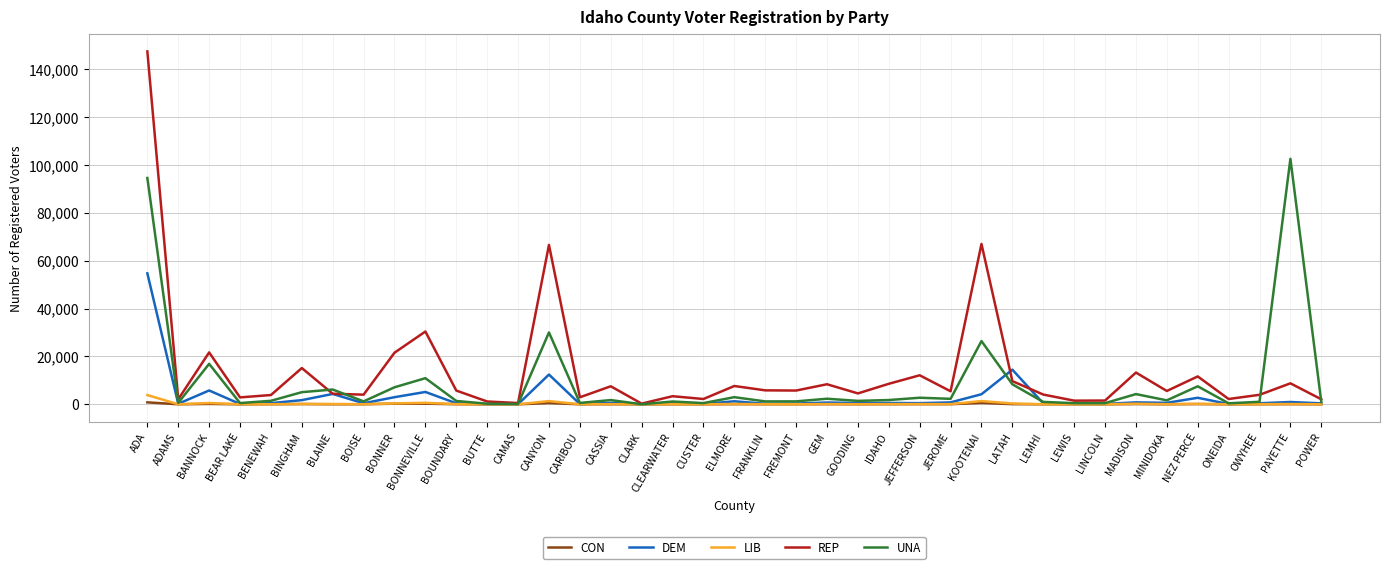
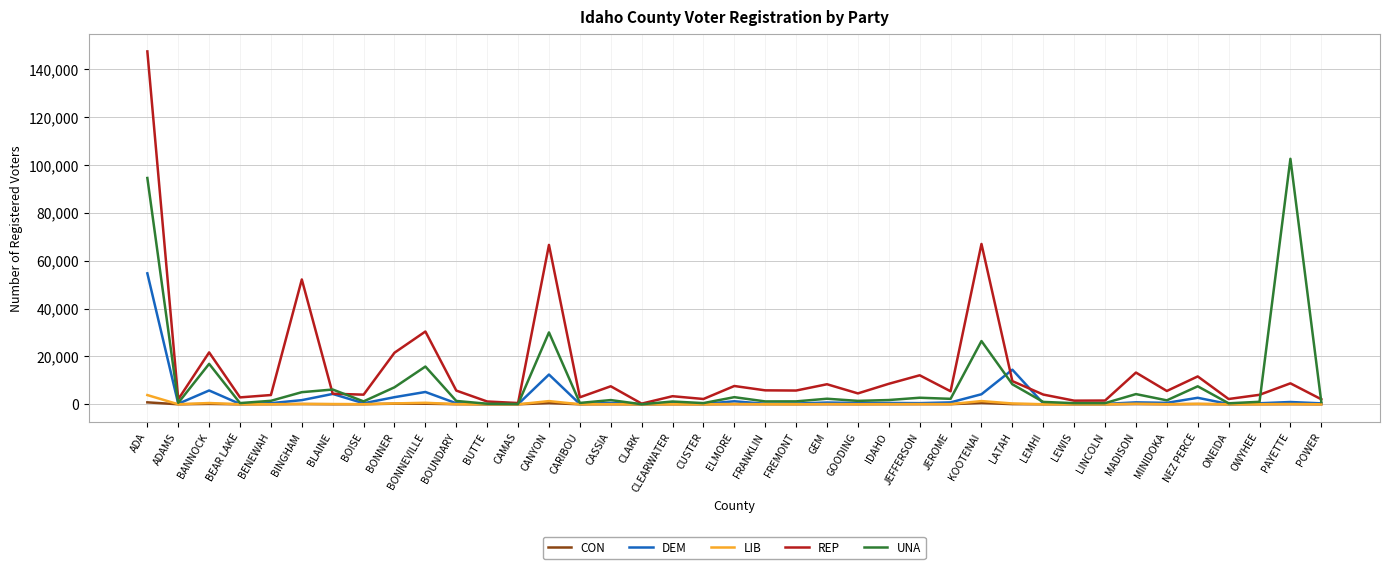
  {
    "CON": {
      "ADA": "1,000"
    },
    "DEM": {
      "ADA": "55,000",
      "BANNOCK": "6,000",
      "BINGHAM": "2,000",
      "BONNER": "3,000",
      "BONNEVILLE": "5,000",
      "CANYON": "12,000",
      "ELMORE": "1,000",
      "KOOTENAI": "4,000",
      "LATAH": "14,000",
      "NEZ PERCE": "3,000"
    },
    "LIB": {
      "ADA": "4,000"
    },
    "REP": {
      "ADA": "148,000",
      "ADAMS": "2,000",
      "BANNOCK": "22,000",
      "BEAR LAKE": "3,000",
      "BENEWAH": "4,000",
-     "BINGHAM": "15,000",
+     "BINGHAM": "52,000",
      "BOISE": "4,000",
      "BONNER": "22,000",
      "BONNEVILLE": "30,000",
      "BOUNDARY": "6,000",
      "CANYON": "67,000",
      "CARIBOU": "3,000",
      "CASSIA": "8,000",
      "CLEARWATER": "3,000",
      "CUSTER": "2,000",
      "ELMORE": "8,000",
      "FRANKLIN": "6,000",
      "FREMONT": "6,000",
      "GEM": "8,000",
      "GOODING": "5,000",
      "IDAHO": "9,000",
      "JEFFERSON": "12,000",
      "JEROME": "5,000",
      "KOOTENAI": "67,000",
      "LATAH": "10,000",
      "LEMHI": "4,000",
      "LINCOLN": "2,000",
      "MADISON": "13,000",
      "MINIDOKA": "6,000",
      "NEZ PERCE": "12,000",
      "ONEIDA": "2,000",
      "OWYHEE": "4,000",
      "PAYETTE": "9,000",
      "POWER": "2,000"
    },
    "UNA": {
      "ADA": "95,000",
      "BANNOCK": "17,000",
      "BINGHAM": "5,000",
      "BLAINE": "6,000",
      "BONNER": "7,000",
-     "BONNEVILLE": "11,000",
+     "BONNEVILLE": "16,000",
      "CANYON": "30,000",
      "CASSIA": "2,000",
      "ELMORE": "3,000",
      "GEM": "2,000",
      "IDAHO": "2,000",
      "JEFFERSON": "3,000",
      "JEROME": "2,000",
      "KOOTENAI": "26,000",
      "LATAH": "8,000",
      "MADISON": "4,000",
      "NEZ PERCE": "8,000",
      "PAYETTE": "103,000"
    }
  }
